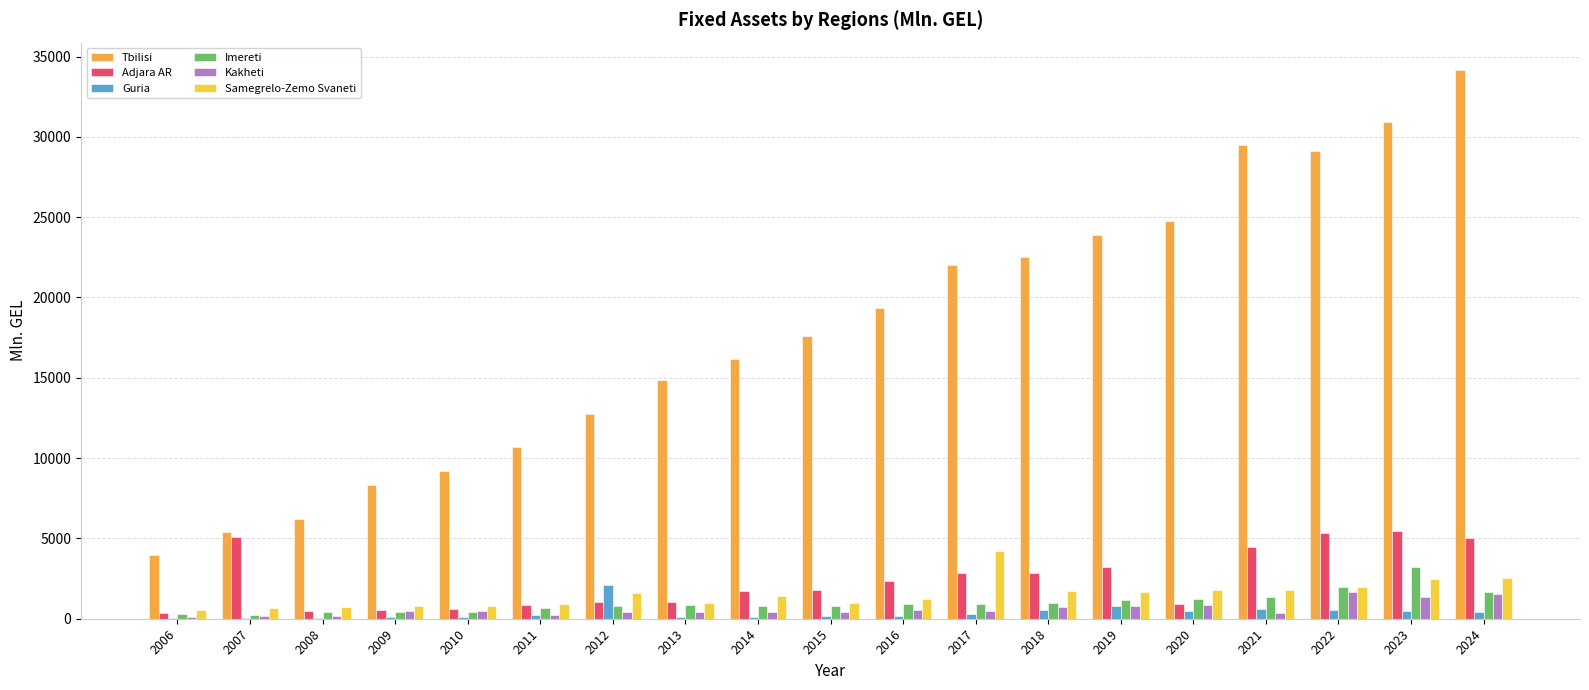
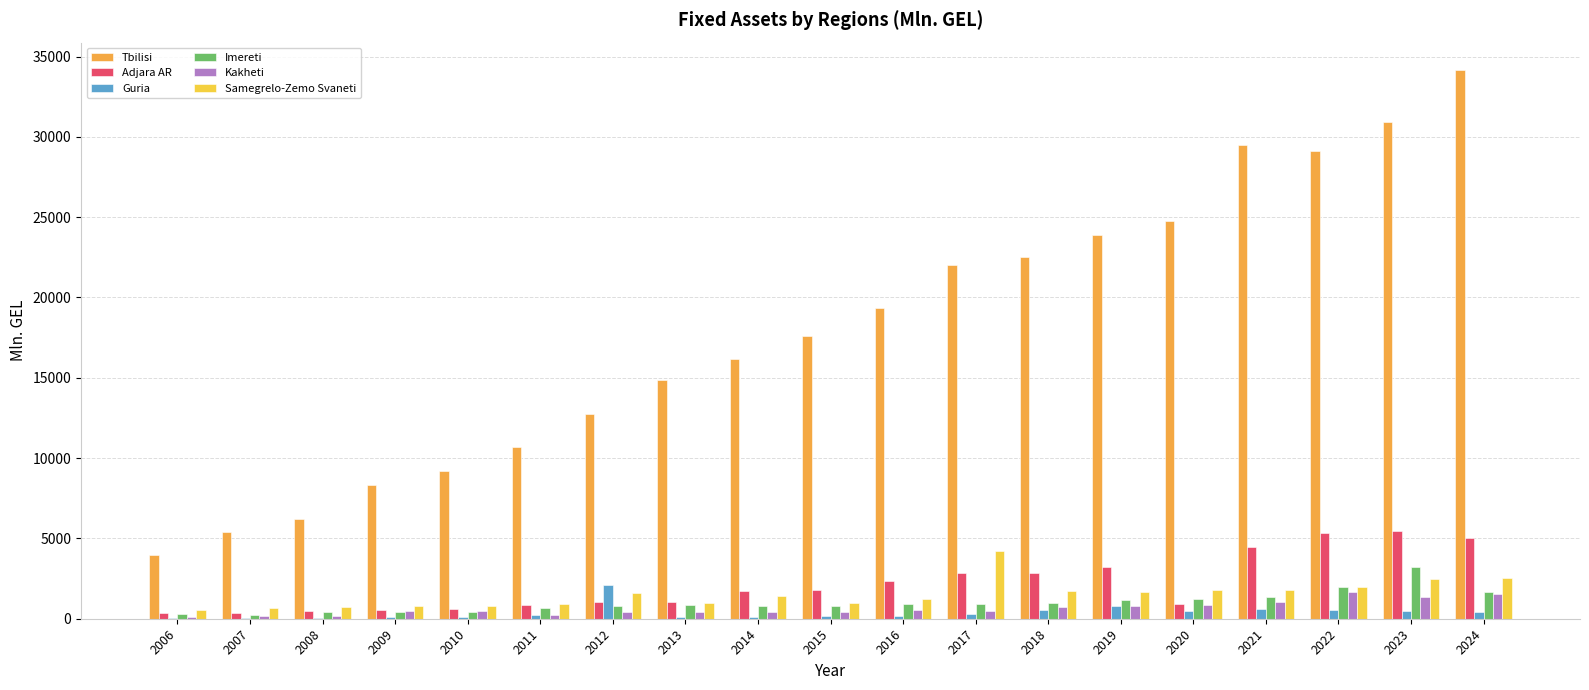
  {
    "Adjara AR": {
      "2006": 400,
-     "2007": 5100,
+     "2007": 400,
      "2008": 500,
      "2009": 600,
      "2010": 600,
      "2011": 900,
      "2012": 1000,
      "2013": 1100,
      "2014": 1700,
      "2015": 1800,
      "2016": 2400,
      "2017": 2900,
      "2018": 2800,
      "2019": 3200,
      "2020": 900,
      "2021": 4500,
      "2022": 5300,
      "2023": 5500,
      "2024": 5000
    },
    "Guria": {
      "2011": 300,
      "2012": 2100,
      "2015": 200,
      "2016": 200,
      "2017": 300,
      "2018": 600,
      "2019": 800,
      "2020": 500,
      "2021": 600,
      "2022": 500,
      "2023": 500,
      "2024": 400
    },
    "Imereti": {
      "2006": 300,
      "2007": 300,
      "2008": 400,
      "2009": 400,
      "2010": 400,
      "2011": 700,
      "2012": 800,
      "2013": 800,
      "2014": 800,
      "2015": 800,
      "2016": 900,
      "2017": 900,
      "2018": 1000,
      "2019": 1100,
      "2020": 1200,
      "2021": 1400,
      "2022": 2000,
      "2023": 3200,
      "2024": 1700
    },
    "Kakheti": {
      "2008": 200,
      "2009": 500,
      "2010": 500,
      "2011": 200,
      "2012": 400,
      "2013": 400,
      "2014": 400,
      "2015": 400,
      "2016": 500,
      "2017": 500,
      "2018": 700,
      "2019": 800,
      "2020": 900,
-     "2021": 300,
+     "2021": 1100,
      "2022": 1600,
      "2023": 1300,
      "2024": 1600
    }
  }
